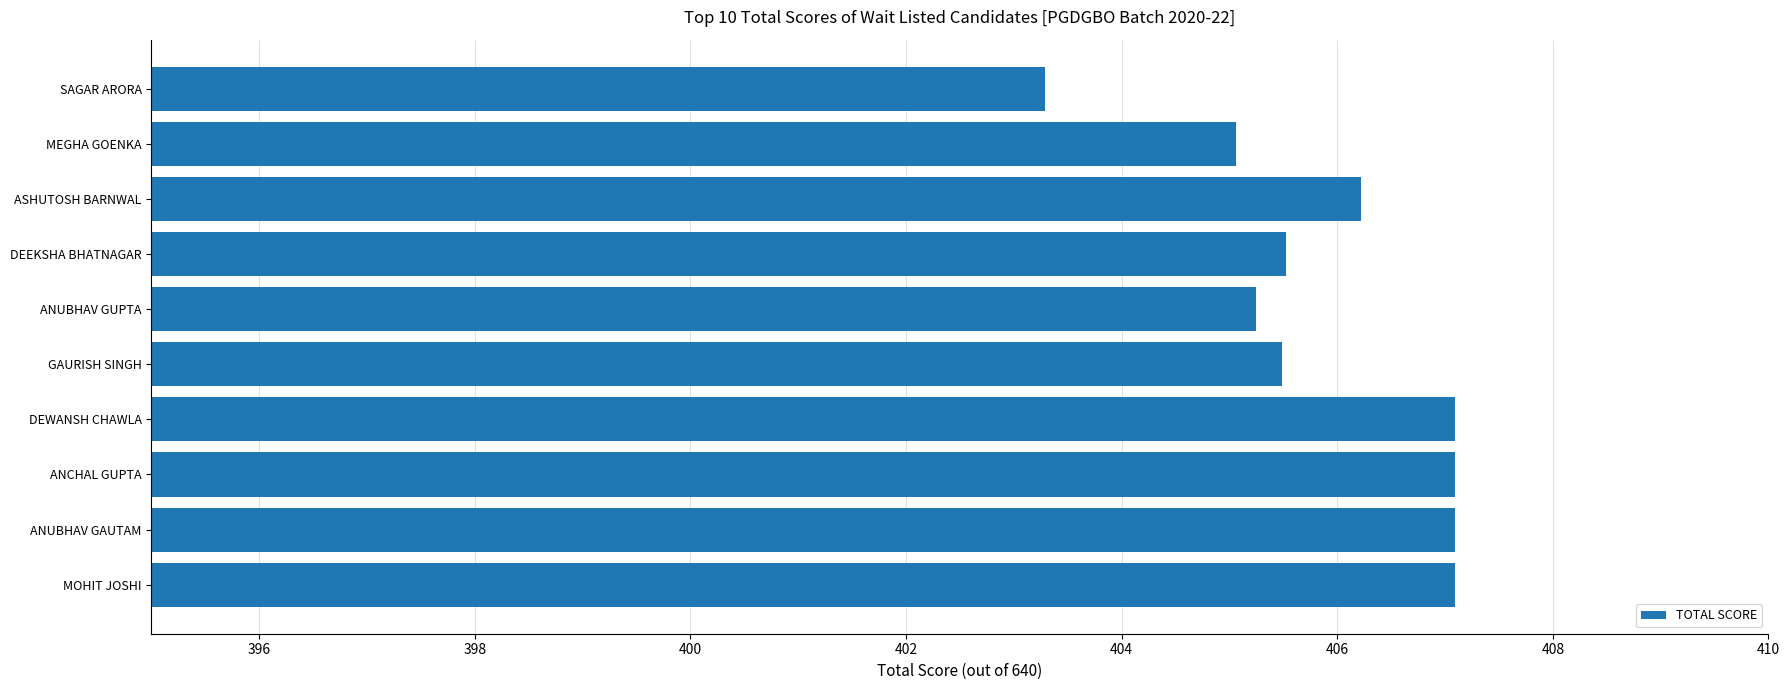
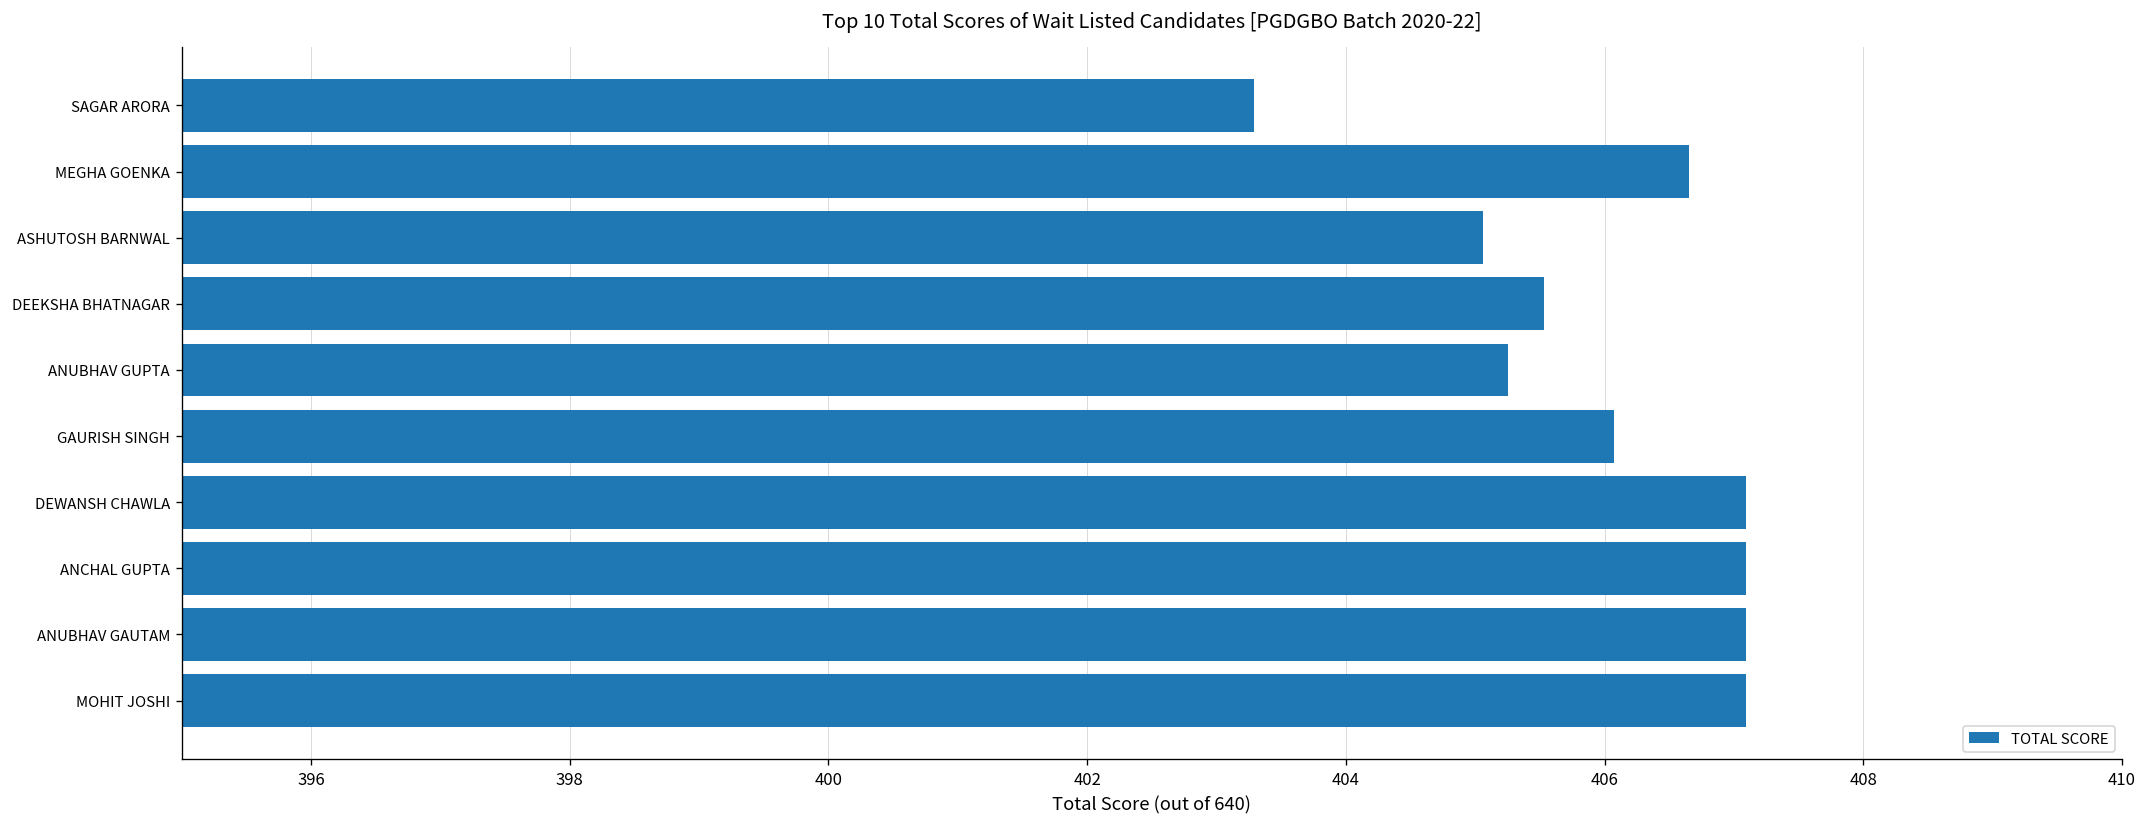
  {
    "SAGAR ARORA": 403.29,
-   "MEGHA GOENKA": 405.06,
-   "ASHUTOSH BARNWAL": 406.22,
+   "MEGHA GOENKA": 406.65,
+   "ASHUTOSH BARNWAL": 405.06,
    "DEEKSHA BHATNAGAR": 405.53,
    "ANUBHAV GUPTA": 405.25,
-   "GAURISH SINGH": 405.49,
+   "GAURISH SINGH": 406.08,
    "DEWANSH CHAWLA": 407.09,
    "ANCHAL GUPTA": 407.09,
    "ANUBHAV GAUTAM": 407.09,
    "MOHIT JOSHI": 407.09
  }
